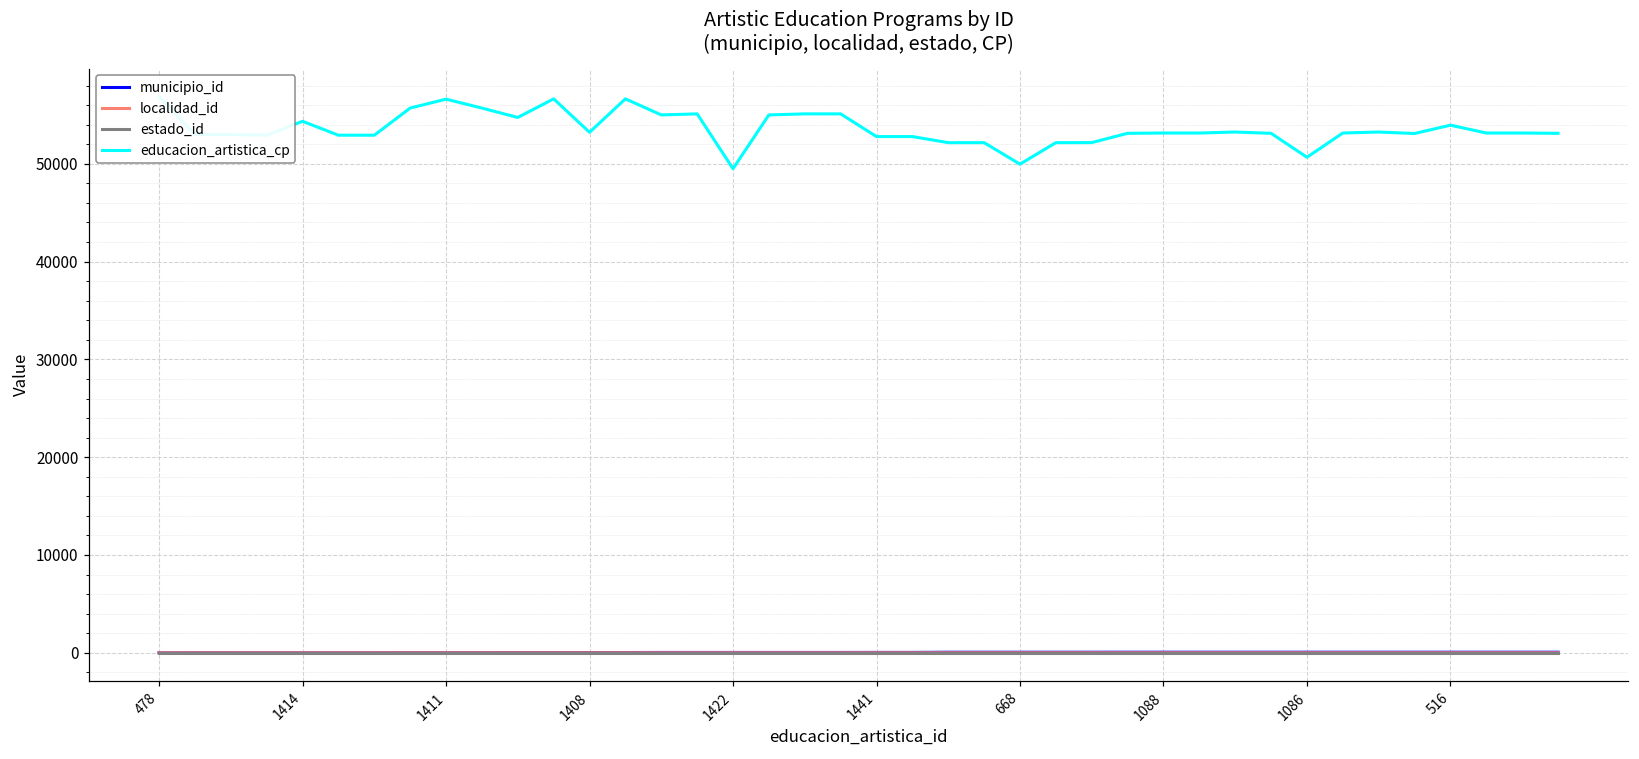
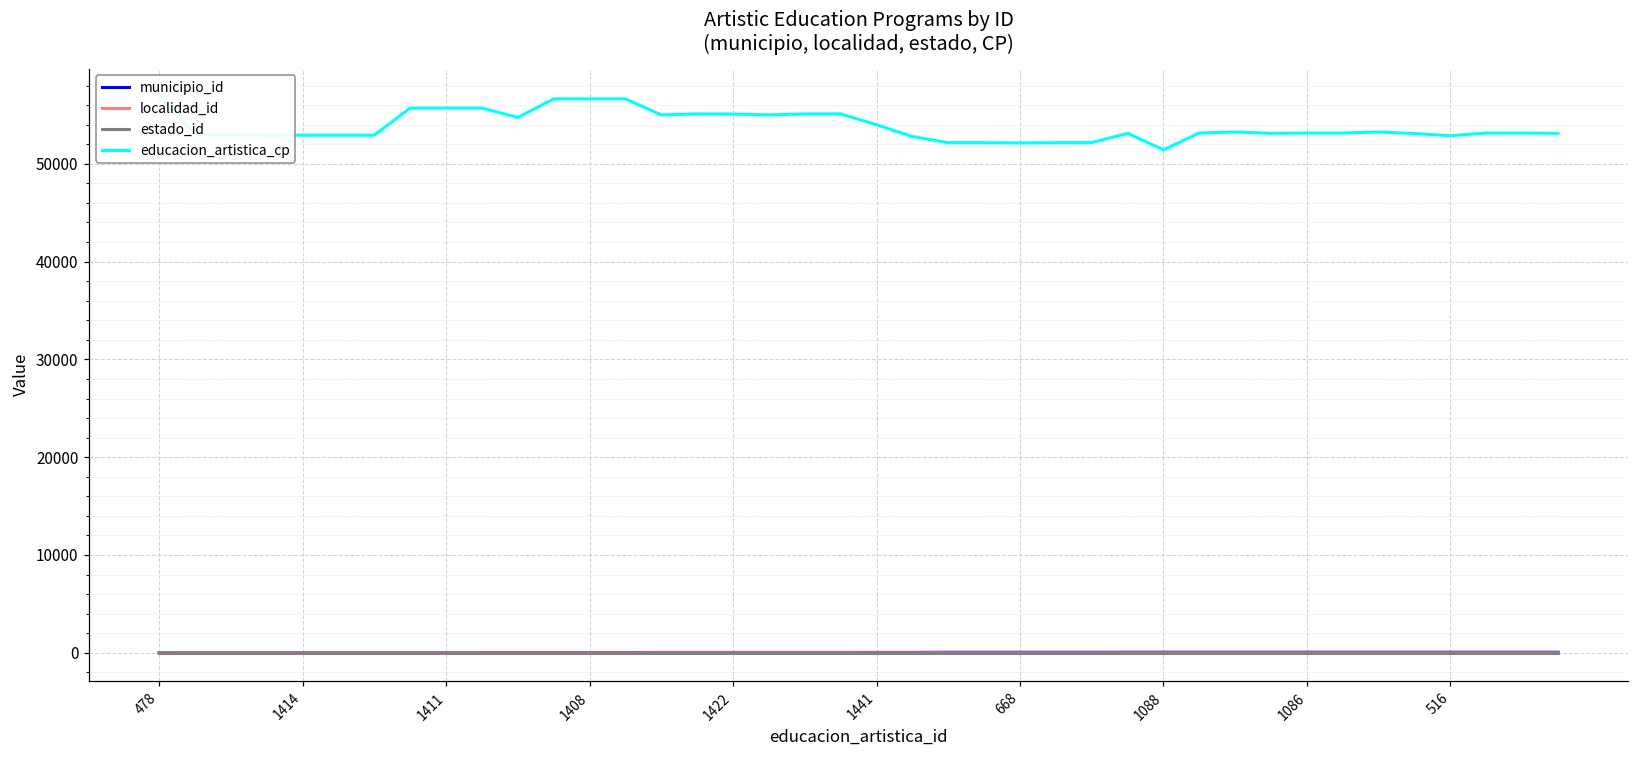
  {
    "estado_id": {
      "478": 0,
      "1414": 0,
      "1411": 0,
      "1408": 0,
      "1422": 0,
      "1441": 0,
      "668": 0,
      "1088": 0,
      "1086": 0,
      "516": 0
    },
    "educacion_artistica_cp": {
-     "1414": 54000,
-     "1411": 57000,
-     "1408": 53000,
-     "1422": 50000,
-     "1441": 53000,
-     "668": 50000,
-     "1088": 53000,
-     "1086": 51000,
-     "516": 54000
+     "1414": 53000,
+     "1411": 56000,
+     "1408": 57000,
+     "1422": 55000,
+     "1441": 54000,
+     "668": 52000,
+     "1088": 51000,
+     "1086": 53000,
+     "516": 53000
    }
  }
